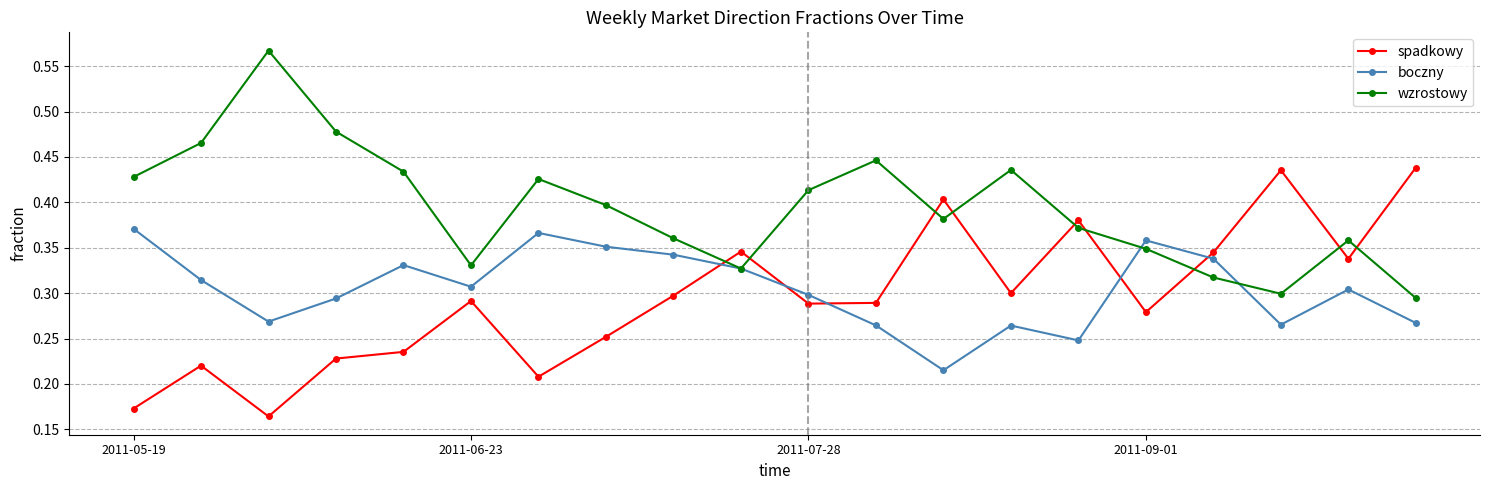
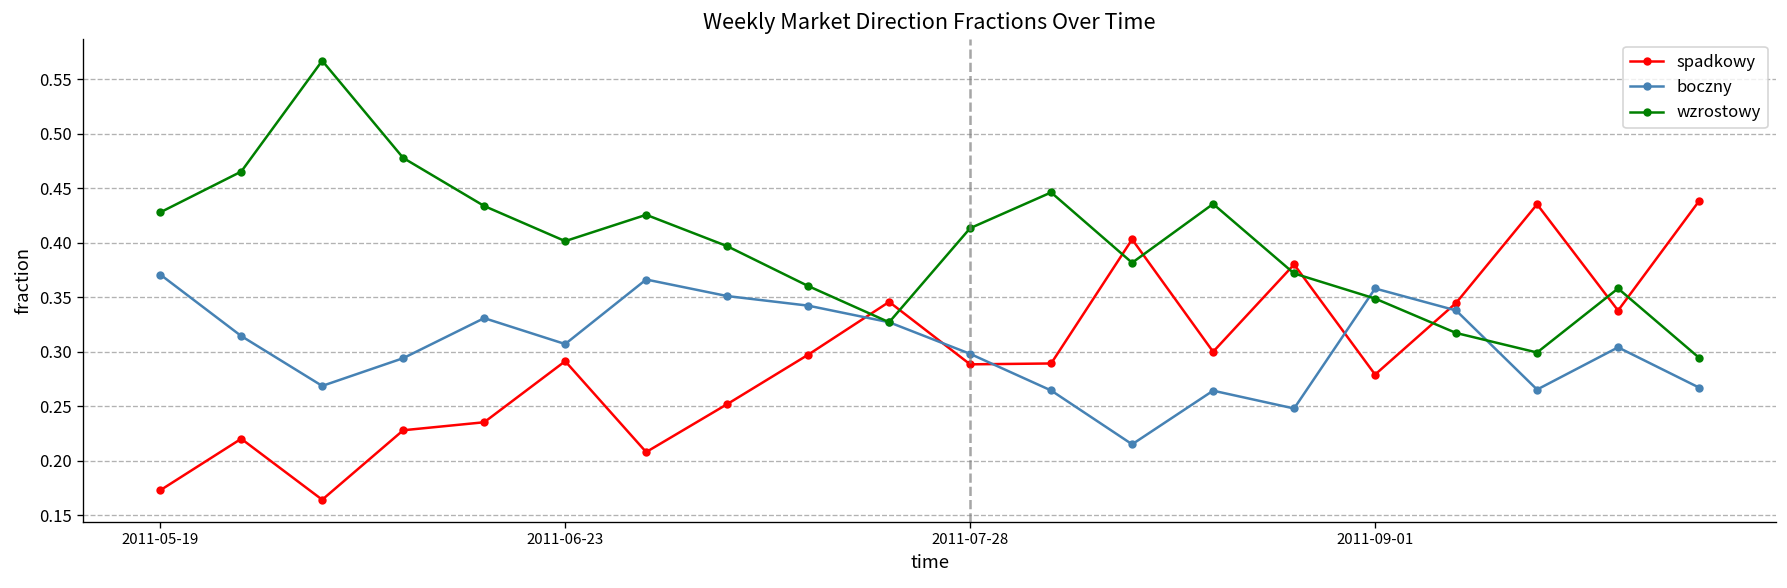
  {
    "spadkowy": {
      "2011-05-19": 0.17,
      "2011-06-23": 0.29,
      "2011-07-28": 0.29,
      "2011-09-01": 0.28
    },
    "boczny": {
      "2011-05-19": 0.37,
      "2011-06-23": 0.31,
      "2011-07-28": 0.30,
      "2011-09-01": 0.36
    },
    "wzrostowy": {
      "2011-05-19": 0.43,
-     "2011-06-23": 0.33,
+     "2011-06-23": 0.40,
      "2011-07-28": 0.41,
      "2011-09-01": 0.35
    }
  }
